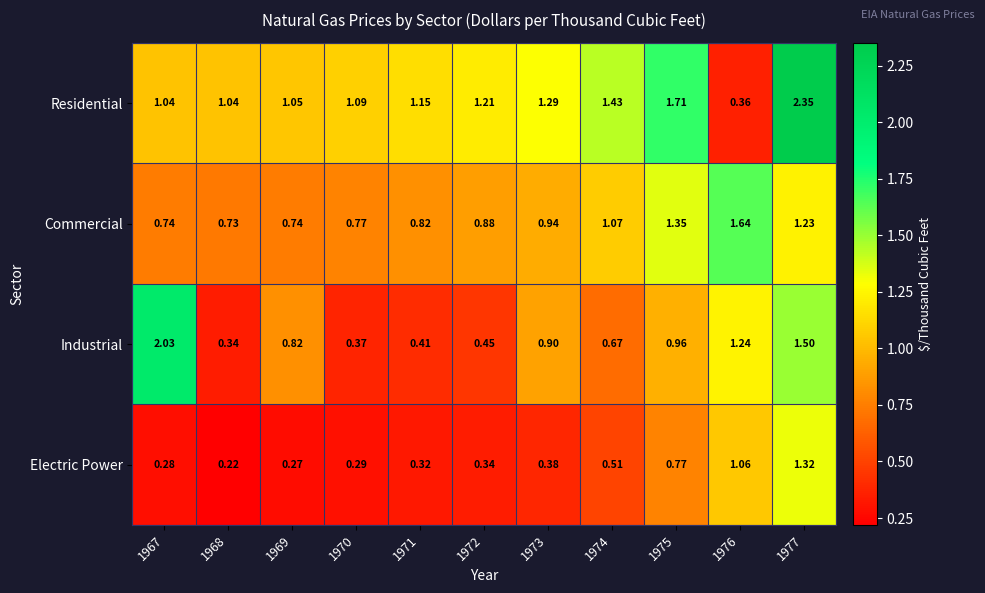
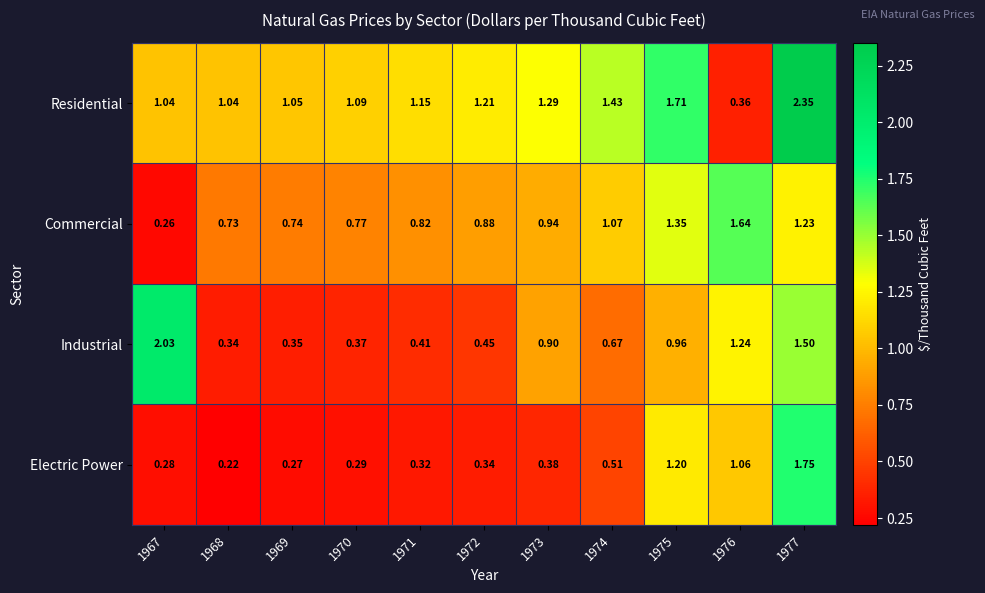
  {
    "Residential": {
      "1967": 1.04,
      "1968": 1.04,
      "1969": 1.05,
      "1970": 1.09,
      "1971": 1.15,
      "1972": 1.21,
      "1973": 1.29,
      "1974": 1.43,
      "1975": 1.71,
      "1976": 0.36,
      "1977": 2.35
    },
    "Commercial": {
-     "1967": 0.74,
+     "1967": 0.26,
      "1968": 0.73,
      "1969": 0.74,
      "1970": 0.77,
      "1971": 0.82,
      "1972": 0.88,
      "1973": 0.94,
      "1974": 1.07,
      "1975": 1.35,
      "1976": 1.64,
      "1977": 1.23
    },
    "Industrial": {
      "1967": 2.03,
      "1968": 0.34,
-     "1969": 0.82,
+     "1969": 0.35,
      "1970": 0.37,
      "1971": 0.41,
      "1972": 0.45,
      "1973": 0.90,
      "1974": 0.67,
      "1975": 0.96,
      "1976": 1.24,
      "1977": 1.50
    },
    "Electric Power": {
      "1967": 0.28,
      "1968": 0.22,
      "1969": 0.27,
      "1970": 0.29,
      "1971": 0.32,
      "1972": 0.34,
      "1973": 0.38,
      "1974": 0.51,
-     "1975": 0.77,
+     "1975": 1.20,
      "1976": 1.06,
-     "1977": 1.32
+     "1977": 1.75
    }
  }
